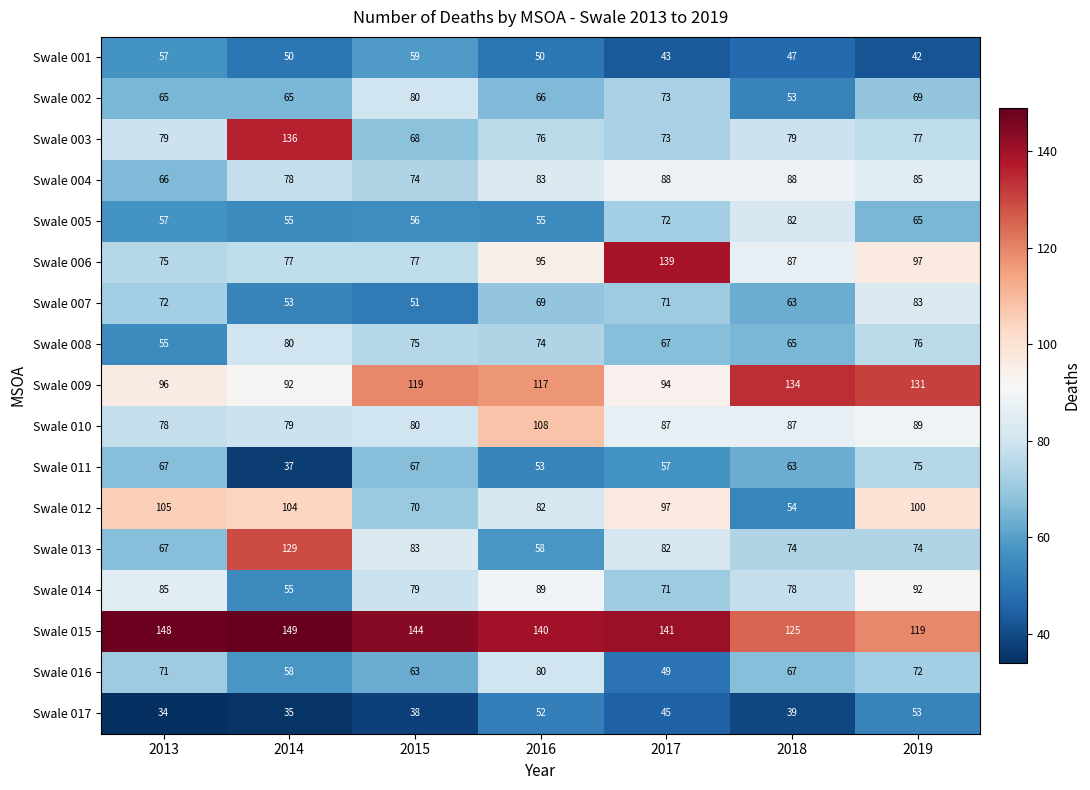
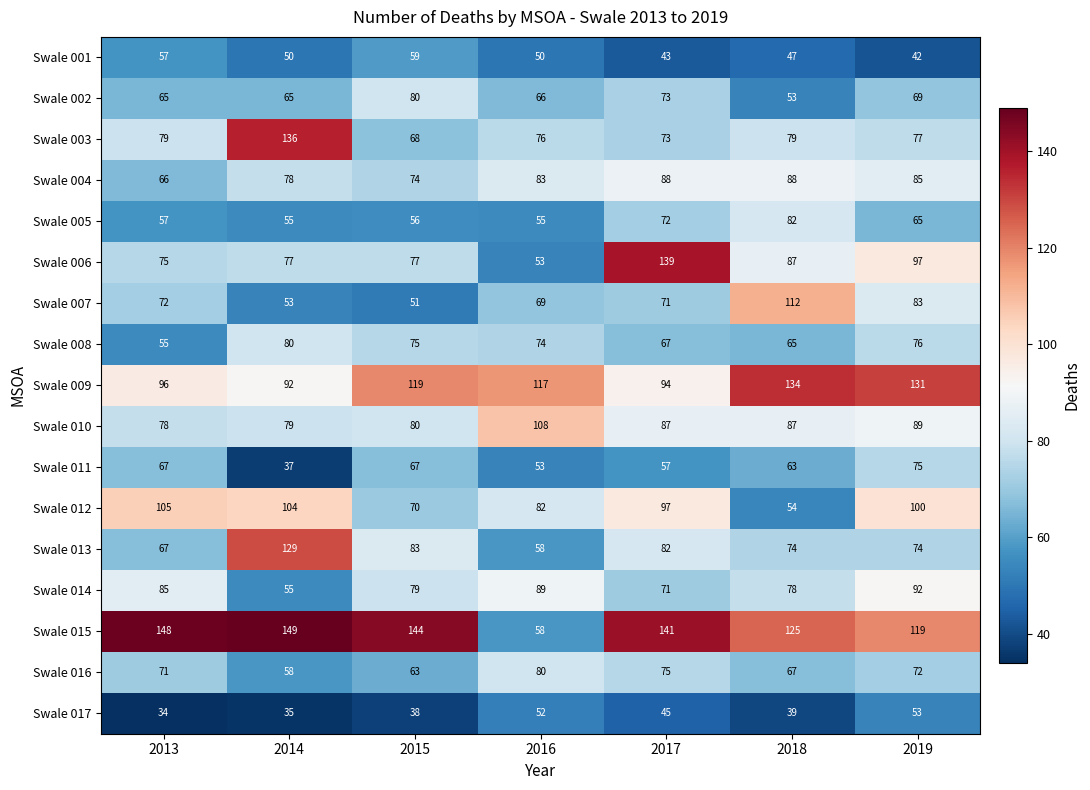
  {
    "Swale 001": {
      "2013": 57,
      "2014": 50,
      "2015": 59,
      "2016": 50,
      "2017": 43,
      "2018": 47,
      "2019": 42
    },
    "Swale 002": {
      "2013": 65,
      "2014": 65,
      "2015": 80,
      "2016": 66,
      "2017": 73,
      "2018": 53,
      "2019": 69
    },
    "Swale 003": {
      "2013": 79,
      "2014": 136,
      "2015": 68,
      "2016": 76,
      "2017": 73,
      "2018": 79,
      "2019": 77
    },
    "Swale 004": {
      "2013": 66,
      "2014": 78,
      "2015": 74,
      "2016": 83,
      "2017": 88,
      "2018": 88,
      "2019": 85
    },
    "Swale 005": {
      "2013": 57,
      "2014": 55,
      "2015": 56,
      "2016": 55,
      "2017": 72,
      "2018": 82,
      "2019": 65
    },
    "Swale 006": {
      "2013": 75,
      "2014": 77,
      "2015": 77,
-     "2016": 95,
+     "2016": 53,
      "2017": 139,
      "2018": 87,
      "2019": 97
    },
    "Swale 007": {
      "2013": 72,
      "2014": 53,
      "2015": 51,
      "2016": 69,
      "2017": 71,
-     "2018": 63,
+     "2018": 112,
      "2019": 83
    },
    "Swale 008": {
      "2013": 55,
      "2014": 80,
      "2015": 75,
      "2016": 74,
      "2017": 67,
      "2018": 65,
      "2019": 76
    },
    "Swale 009": {
      "2013": 96,
      "2014": 92,
      "2015": 119,
      "2016": 117,
      "2017": 94,
      "2018": 134,
      "2019": 131
    },
    "Swale 010": {
      "2013": 78,
      "2014": 79,
      "2015": 80,
      "2016": 108,
      "2017": 87,
      "2018": 87,
      "2019": 89
    },
    "Swale 011": {
      "2013": 67,
      "2014": 37,
      "2015": 67,
      "2016": 53,
      "2017": 57,
      "2018": 63,
      "2019": 75
    },
    "Swale 012": {
      "2013": 105,
      "2014": 104,
      "2015": 70,
      "2016": 82,
      "2017": 97,
      "2018": 54,
      "2019": 100
    },
    "Swale 013": {
      "2013": 67,
      "2014": 129,
      "2015": 83,
      "2016": 58,
      "2017": 82,
      "2018": 74,
      "2019": 74
    },
    "Swale 014": {
      "2013": 85,
      "2014": 55,
      "2015": 79,
      "2016": 89,
      "2017": 71,
      "2018": 78,
      "2019": 92
    },
    "Swale 015": {
      "2013": 148,
      "2014": 149,
      "2015": 144,
-     "2016": 140,
+     "2016": 58,
      "2017": 141,
      "2018": 125,
      "2019": 119
    },
    "Swale 016": {
      "2013": 71,
      "2014": 58,
      "2015": 63,
      "2016": 80,
-     "2017": 49,
+     "2017": 75,
      "2018": 67,
      "2019": 72
    },
    "Swale 017": {
      "2013": 34,
      "2014": 35,
      "2015": 38,
      "2016": 52,
      "2017": 45,
      "2018": 39,
      "2019": 53
    }
  }
